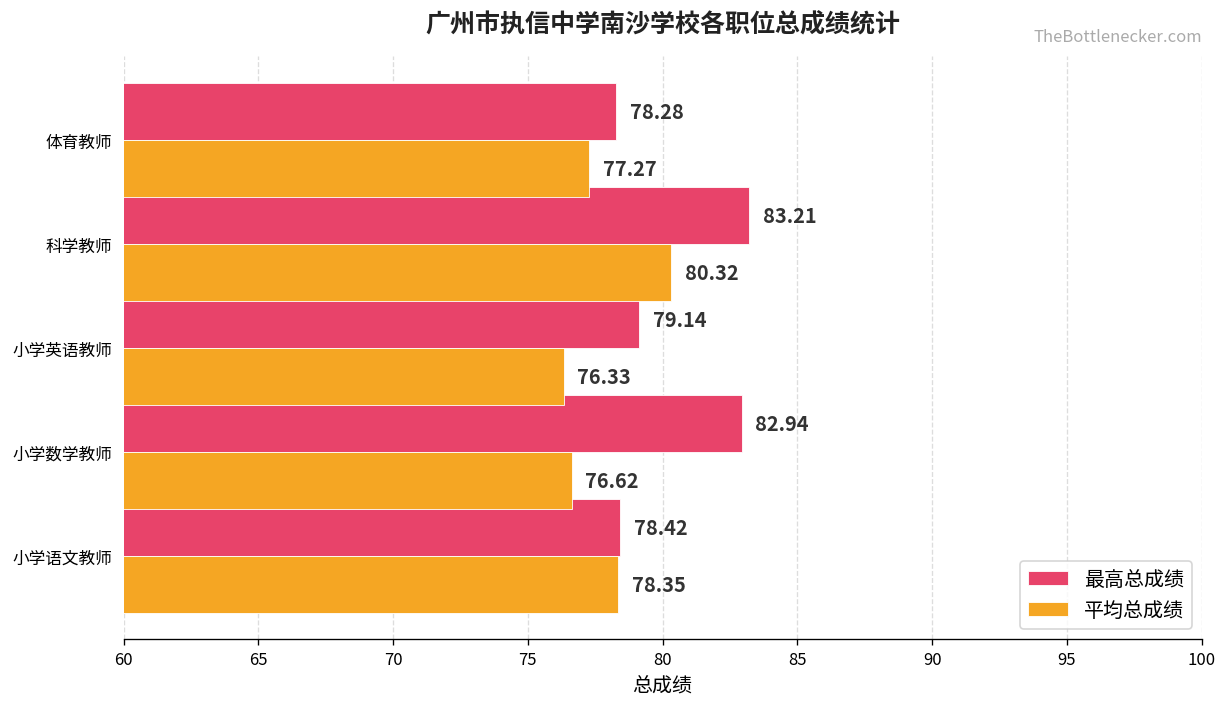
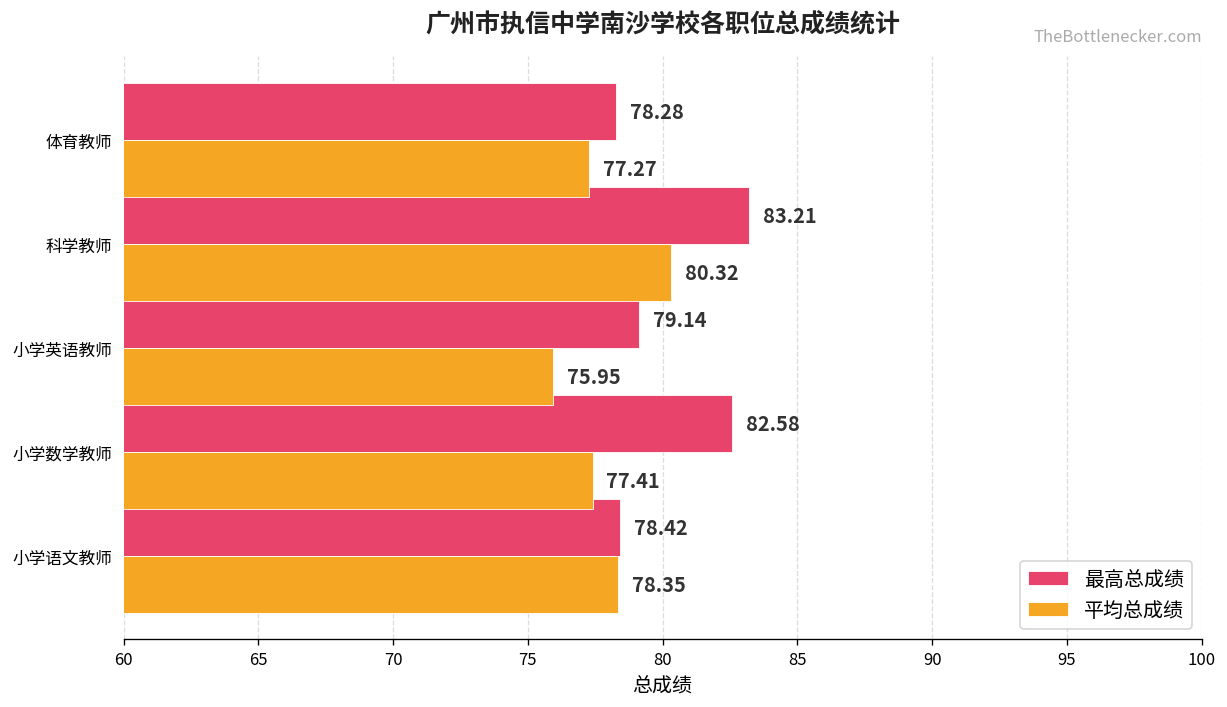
  {
    "最高总成绩": {
      "体育教师": 78.28,
      "科学教师": 83.21,
      "小学英语教师": 79.14,
-     "小学数学教师": 82.94,
+     "小学数学教师": 82.58,
      "小学语文教师": 78.42
    },
    "平均总成绩": {
      "体育教师": 77.27,
      "科学教师": 80.32,
-     "小学英语教师": 76.33,
-     "小学数学教师": 76.62,
+     "小学英语教师": 75.95,
+     "小学数学教师": 77.41,
      "小学语文教师": 78.35
    }
  }
